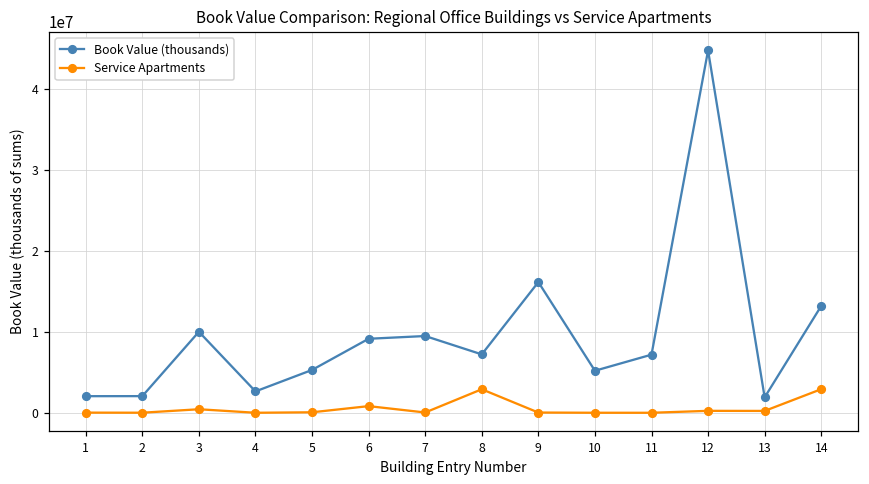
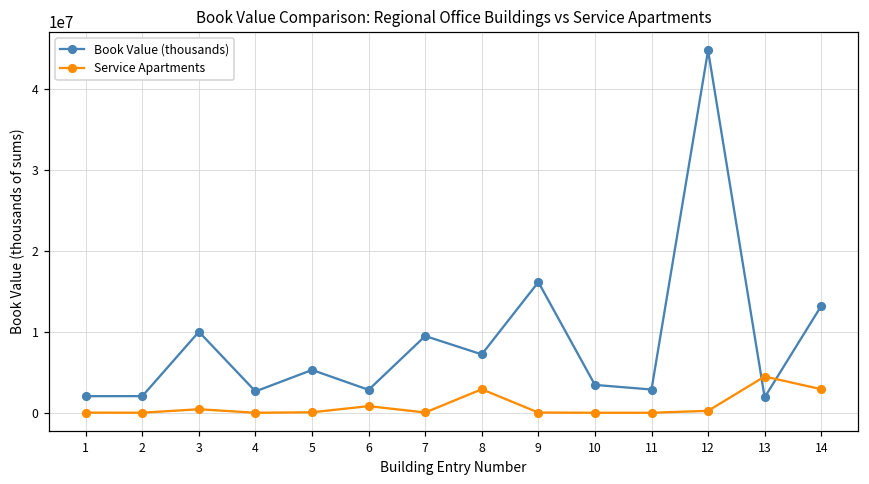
  {
    "Book Value (thousands)": {
      "1": 2000000,
      "2": 2000000,
      "3": 10000000,
      "4": 3000000,
      "5": 5000000,
-     "6": 9000000,
+     "6": 3000000,
      "7": 9000000,
      "8": 7000000,
      "9": 16000000,
-     "10": 5000000,
-     "11": 7000000,
+     "10": 3000000,
+     "11": 3000000,
      "12": 45000000,
      "13": 2000000,
      "14": 13000000
    },
    "Service Apartments": {
      "1": 0,
      "2": 0,
      "3": 0,
      "4": 0,
      "5": 0,
      "6": 1000000,
      "7": 0,
      "8": 3000000,
      "9": 0,
      "10": 0,
      "11": 0,
      "12": 0,
-     "13": 0,
+     "13": 4000000,
      "14": 3000000
    }
  }
